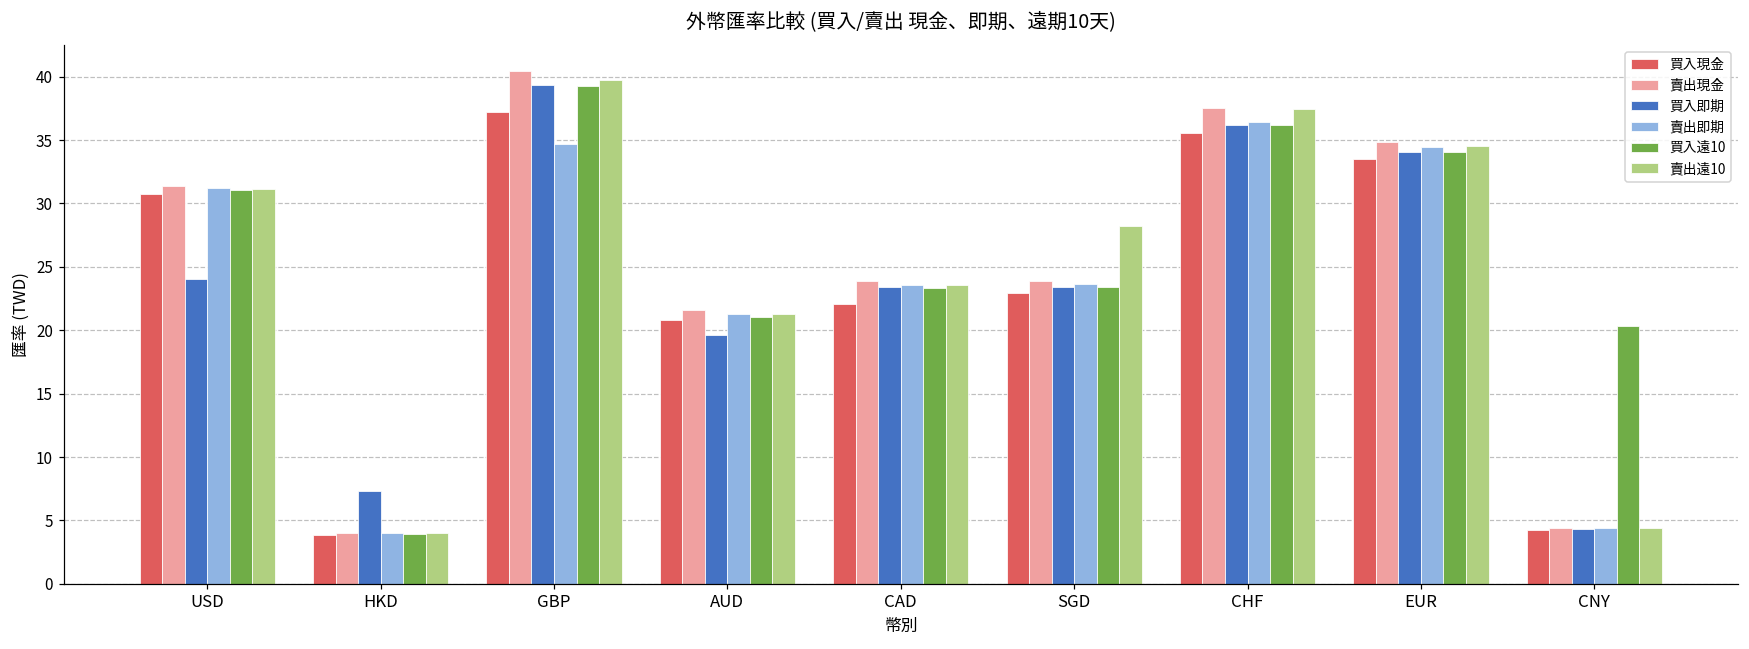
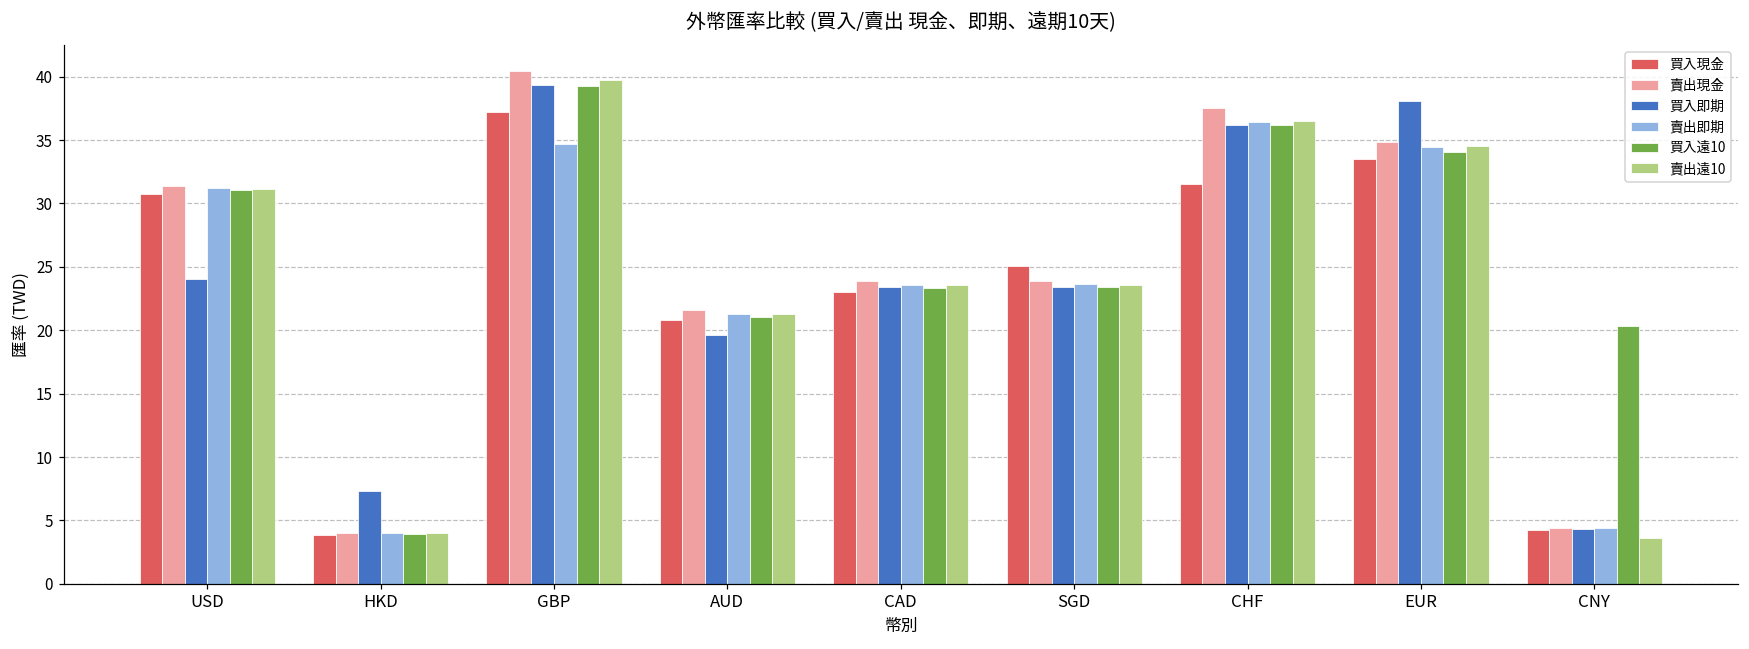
  {
    "買入現金": {
      "USD": 30.7,
      "HKD": 3.8,
      "GBP": 37.2,
      "AUD": 20.8,
-     "CAD": 22.0,
-     "SGD": 22.9,
-     "CHF": 35.5,
+     "CAD": 23.0,
+     "SGD": 25.1,
+     "CHF": 31.5,
      "EUR": 33.5,
      "CNY": 4.3
    },
    "賣出現金": {
      "USD": 31.4,
      "HKD": 4.0,
      "GBP": 40.5,
      "AUD": 21.6,
      "CAD": 23.9,
      "SGD": 23.9,
      "CHF": 37.5,
      "EUR": 34.8,
      "CNY": 4.4
    },
    "買入即期": {
      "USD": 24.1,
      "HKD": 7.3,
      "GBP": 39.3,
      "AUD": 19.6,
      "CAD": 23.4,
      "SGD": 23.4,
      "CHF": 36.2,
-     "EUR": 34.1,
+     "EUR": 38.1,
      "CNY": 4.3
    },
    "賣出即期": {
      "USD": 31.2,
      "HKD": 4.0,
      "GBP": 34.7,
      "AUD": 21.3,
      "CAD": 23.6,
      "SGD": 23.6,
      "CHF": 36.5,
      "EUR": 34.5,
      "CNY": 4.4
    },
    "買入遠10": {
      "USD": 31.0,
      "HKD": 4.0,
      "GBP": 39.3,
      "AUD": 21.1,
      "CAD": 23.4,
      "SGD": 23.4,
      "CHF": 36.2,
      "EUR": 34.0,
      "CNY": 20.3
    },
    "賣出遠10": {
      "USD": 31.2,
      "HKD": 4.0,
      "GBP": 39.7,
      "AUD": 21.3,
      "CAD": 23.6,
-     "SGD": 28.2,
-     "CHF": 37.5,
+     "SGD": 23.6,
+     "CHF": 36.5,
      "EUR": 34.5,
-     "CNY": 4.4
+     "CNY": 3.6
    }
  }
